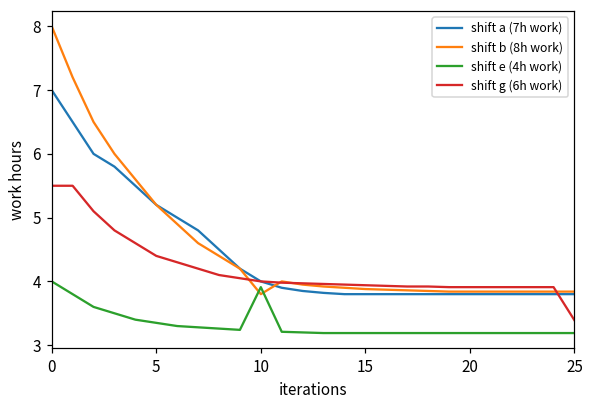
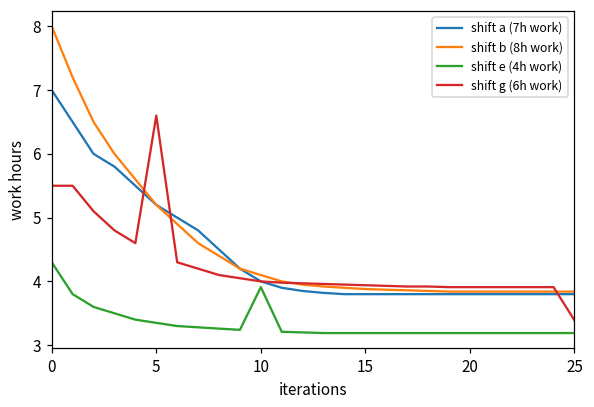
  {
    "shift a (7h work)": {
      "0": 7.0,
      "15": 3.8
    },
    "shift b (8h work)": {
      "0": 8.0,
-     "10": 3.8,
+     "10": 4.1,
      "15": 3.9
    },
    "shift e (4h work)": {
-     "0": 4.0,
+     "0": 4.3,
      "5": 3.4,
      "10": 3.9,
      "15": 3.2,
      "20": 3.2,
      "25": 3.2
    },
    "shift g (6h work)": {
      "0": 5.5,
-     "5": 4.4,
+     "5": 6.6,
      "15": 3.9,
      "20": 3.9,
      "25": 3.4
    }
  }
